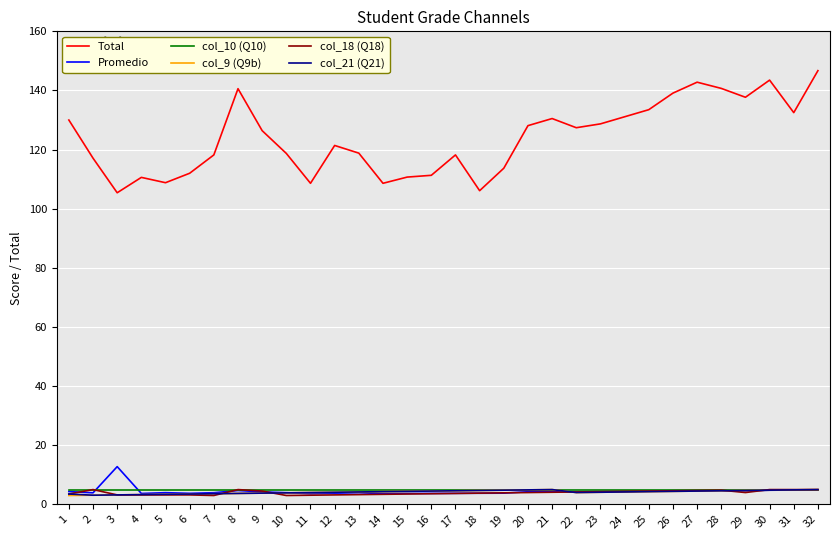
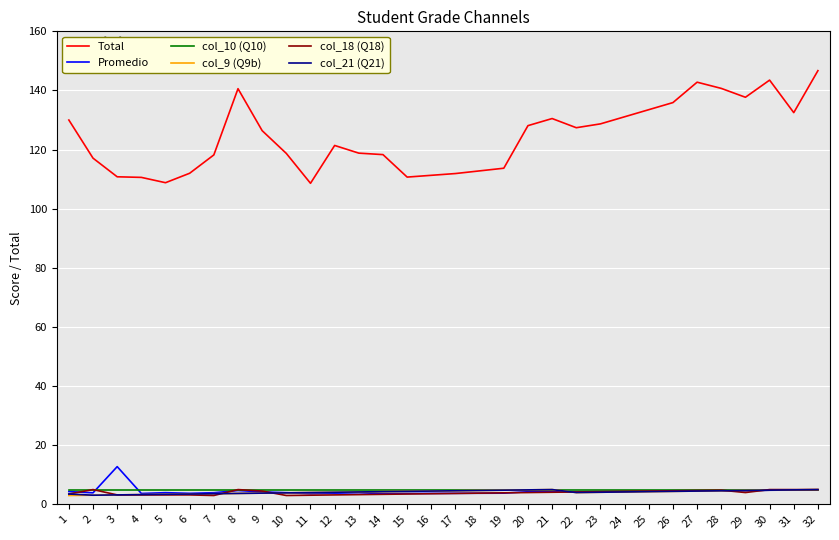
  {
    "Total": {
      "1": 130,
      "2": 117,
-     "3": 105,
+     "3": 111,
      "4": 111,
      "5": 109,
      "6": 112,
      "7": 118,
      "8": 141,
      "9": 126,
      "10": 119,
      "11": 109,
      "12": 121,
      "13": 119,
-     "14": 109,
+     "14": 118,
      "15": 111,
      "16": 111,
-     "17": 118,
-     "18": 106,
+     "17": 112,
+     "18": 113,
      "19": 114,
      "20": 128,
      "21": 131,
      "22": 127,
      "23": 129,
      "24": 131,
      "25": 134,
-     "26": 139,
+     "26": 136,
      "27": 143,
      "28": 141,
      "29": 138,
      "30": 144,
      "31": 133,
      "32": 147
    },
    "Promedio": {
      "3": 13
    },
    "col_10 (Q10)": {
      "3": 5,
      "4": 5,
      "5": 5,
      "6": 5,
      "7": 5,
      "10": 5,
      "11": 5,
      "12": 5
    },
    "col_18 (Q18)": {
      "10": 3
    }
  }
